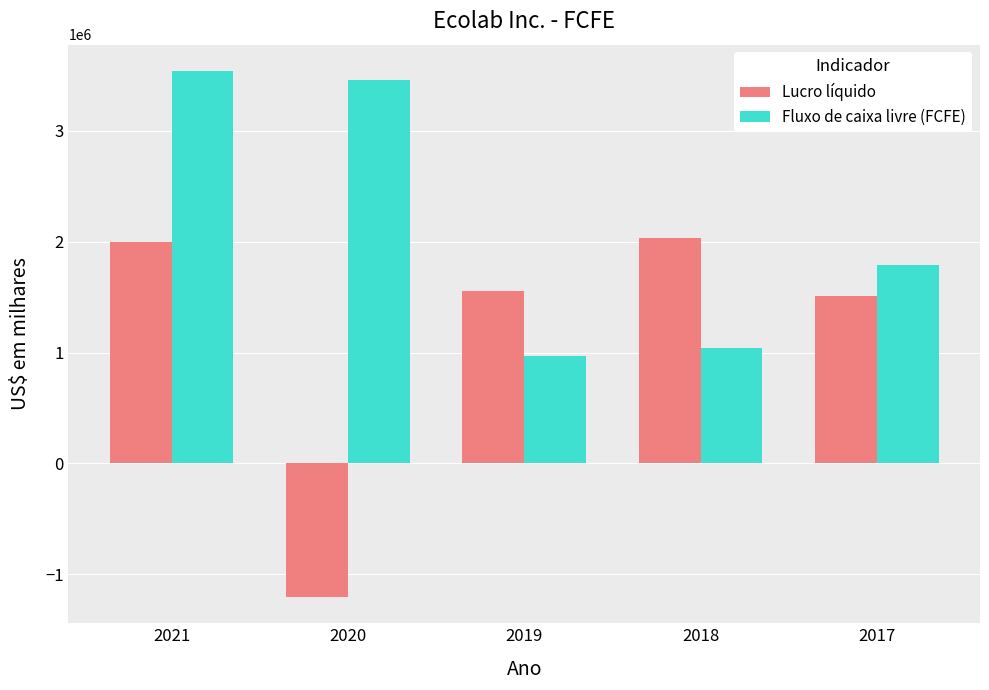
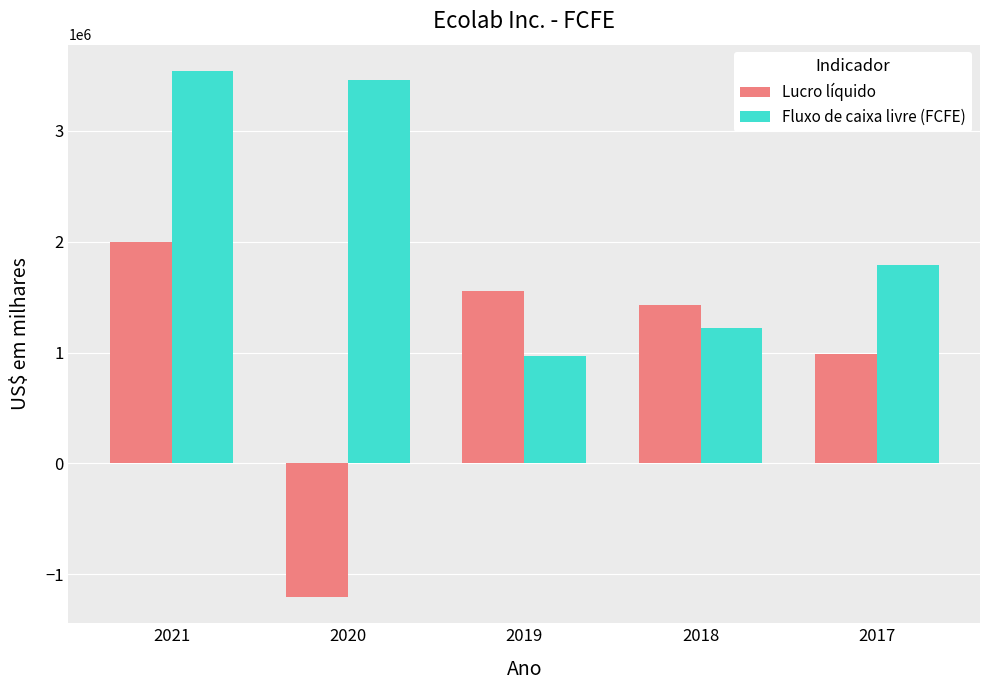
  {
    "Lucro líquido": {
      "2021": 1990000,
      "2020": -1210000,
      "2019": 1560000,
-     "2018": 2040000,
-     "2017": 1510000
+     "2018": 1430000,
+     "2017": 990000
    },
    "Fluxo de caixa livre (FCFE)": {
      "2021": 3540000,
      "2020": 3460000,
      "2019": 970000,
-     "2018": 1040000,
+     "2018": 1220000,
      "2017": 1790000
    }
  }
